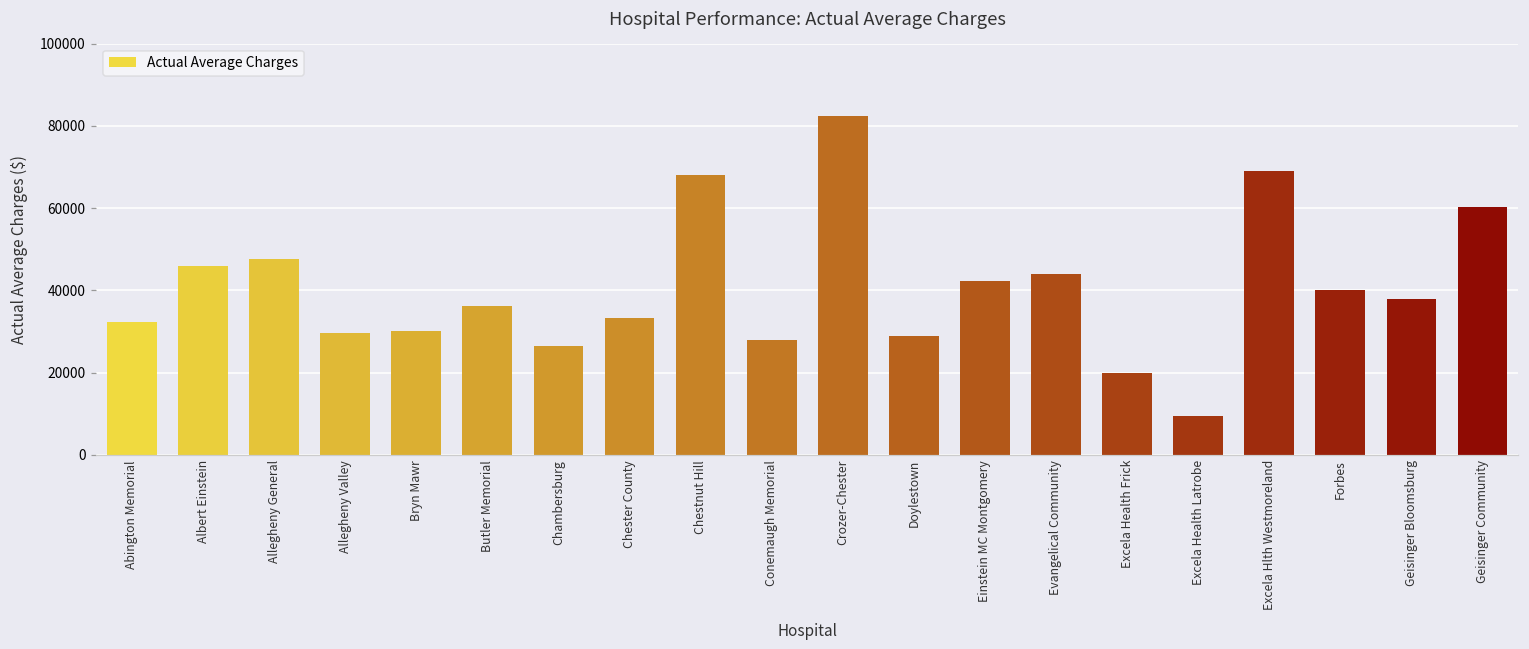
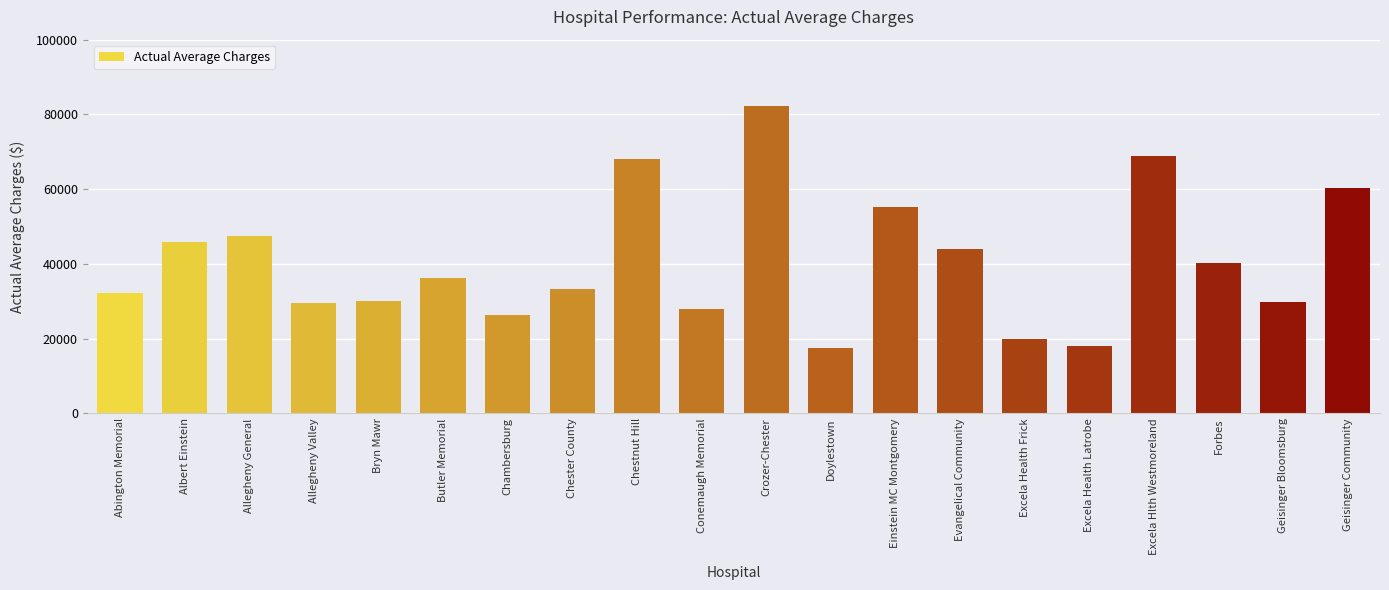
  {
    "Abington Memorial": 32000,
    "Albert Einstein": 46000,
    "Allegheny General": 48000,
    "Allegheny Valley": 30000,
    "Bryn Mawr": 30000,
    "Butler Memorial": 36000,
    "Chambersburg": 26000,
    "Chester County": 33000,
    "Chestnut Hill": 68000,
    "Conemaugh Memorial": 28000,
    "Crozer-Chester": 82000,
-   "Doylestown": 29000,
-   "Einstein MC Montgomery": 42000,
+   "Doylestown": 18000,
+   "Einstein MC Montgomery": 55000,
    "Evangelical Community": 44000,
    "Excela Health Frick": 20000,
-   "Excela Health Latrobe": 9000,
+   "Excela Health Latrobe": 18000,
    "Excela Hlth Westmoreland": 69000,
    "Forbes": 40000,
-   "Geisinger Bloomsburg": 38000,
+   "Geisinger Bloomsburg": 30000,
    "Geisinger Community": 60000
  }
